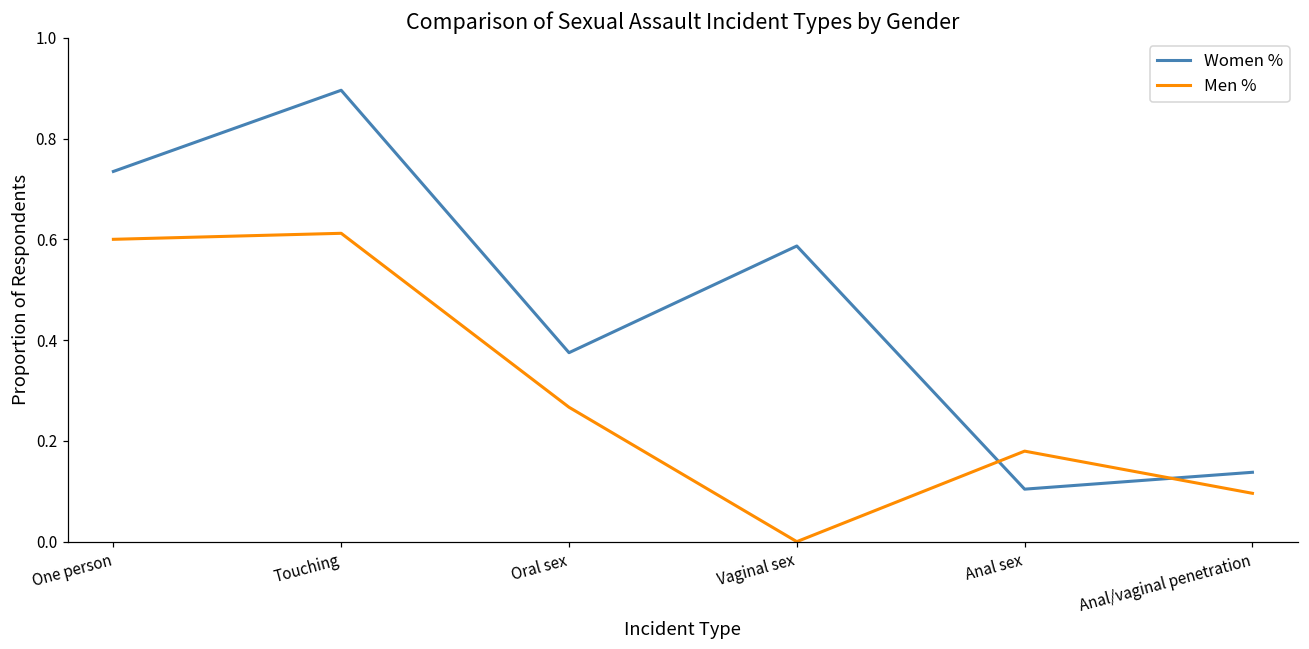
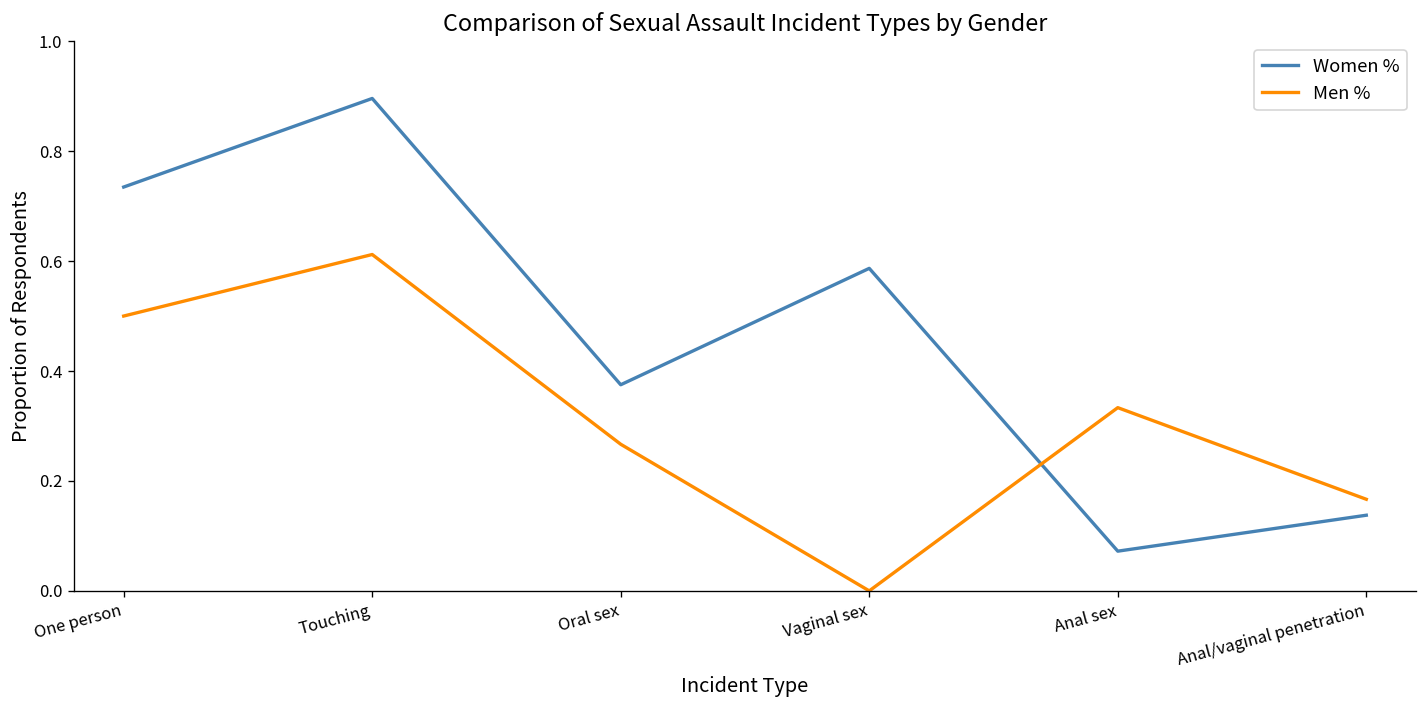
  {
    "Women %": {
      "One person": 0.73,
      "Touching": 0.90,
      "Oral sex": 0.38,
      "Vaginal sex": 0.59,
-     "Anal sex": 0.10,
+     "Anal sex": 0.07,
      "Anal/vaginal penetration": 0.14
    },
    "Men %": {
-     "One person": 0.6,
+     "One person": 0.5,
      "Touching": 0.61,
      "Oral sex": 0.27,
      "Vaginal sex": 0.00,
-     "Anal sex": 0.18,
-     "Anal/vaginal penetration": 0.10
+     "Anal sex": 0.33,
+     "Anal/vaginal penetration": 0.17
    }
  }
